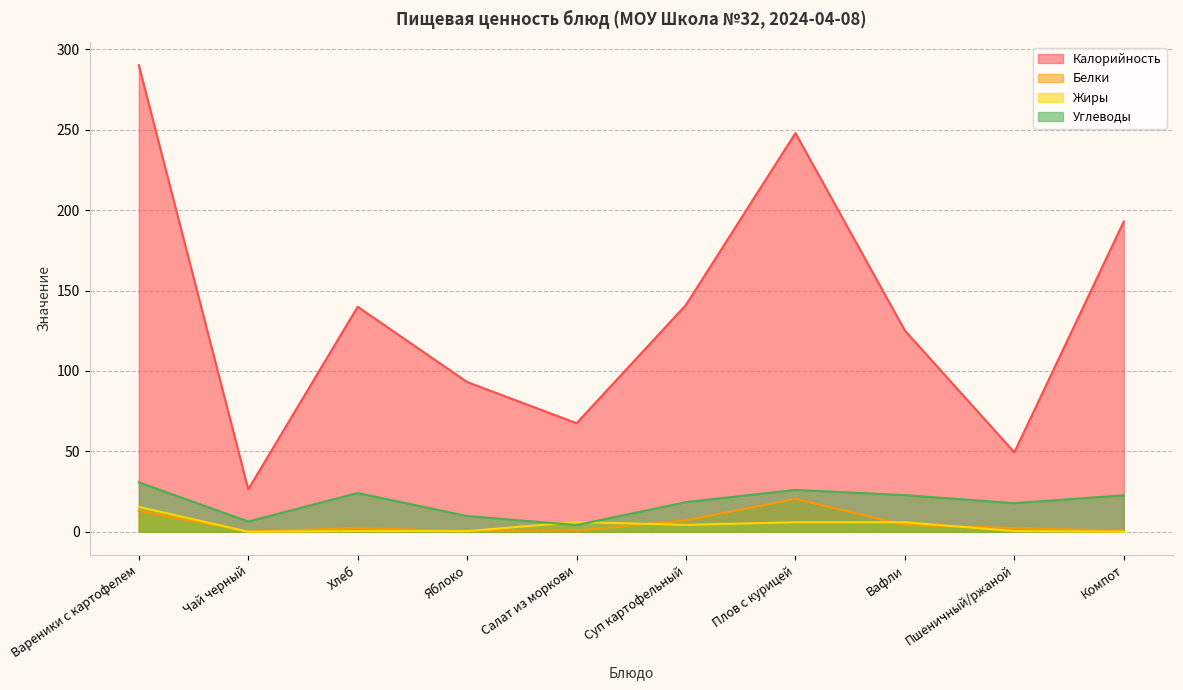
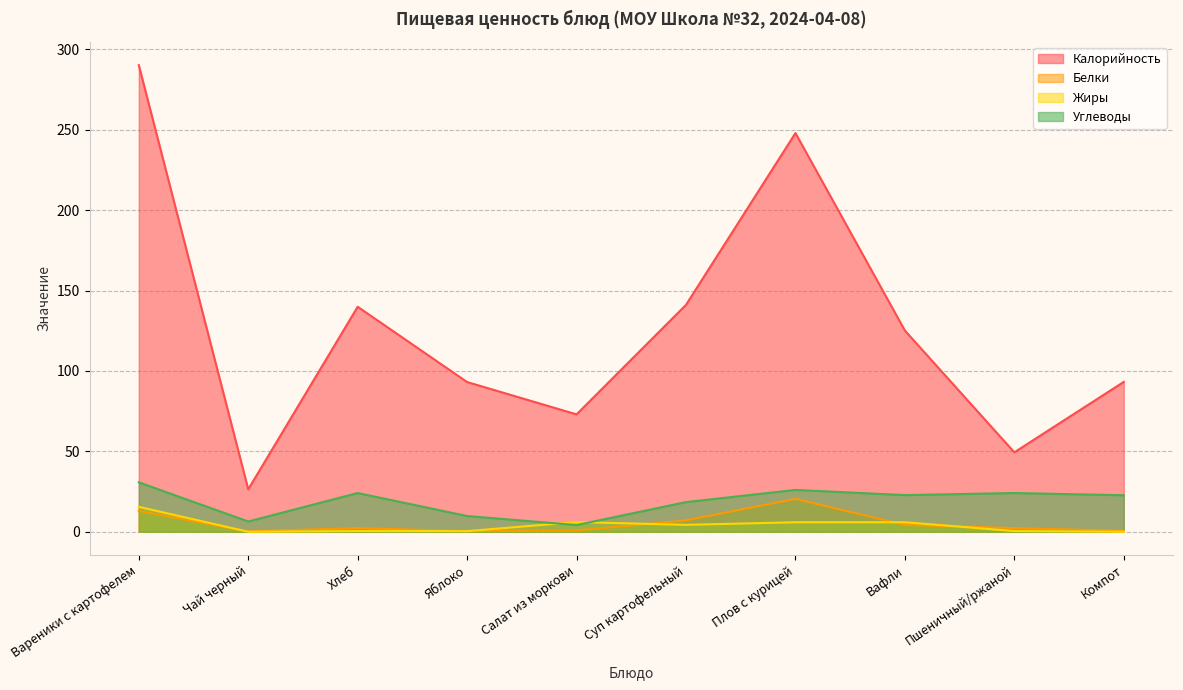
  {
    "Калорийность": {
      "Вареники с картофелем": 290,
      "Чай черный": 26,
      "Хлеб": 140,
      "Яблоко": 93,
-     "Салат из моркови": 68,
+     "Салат из моркови": 73,
      "Суп картофельный": 141,
      "Плов с курицей": 248,
      "Вафли": 125,
      "Пшеничный/ржаной": 49,
-     "Компот": 193
+     "Компот": 93
    },
    "Углеводы": {
      "Вареники с картофелем": 31,
      "Чай черный": 6,
      "Хлеб": 24,
      "Яблоко": 10,
      "Салат из моркови": 4,
      "Суп картофельный": 18,
      "Плов с курицей": 26,
      "Вафли": 23,
-     "Пшеничный/ржаной": 18,
+     "Пшеничный/ржаной": 24,
      "Компот": 23
    }
  }
